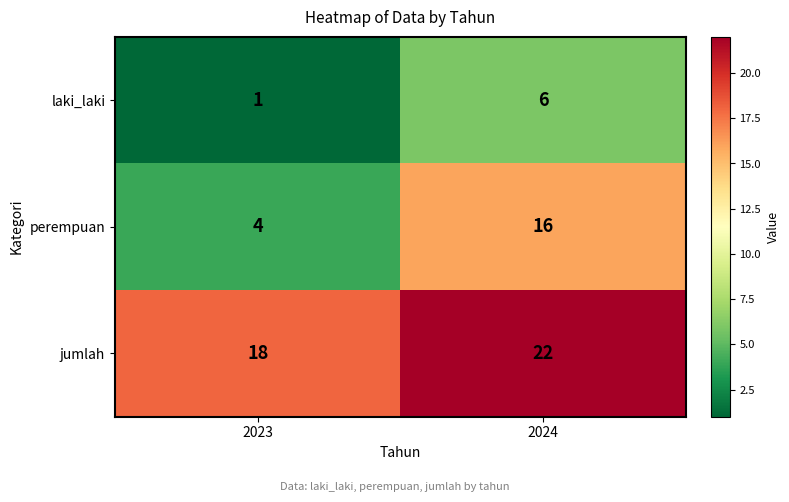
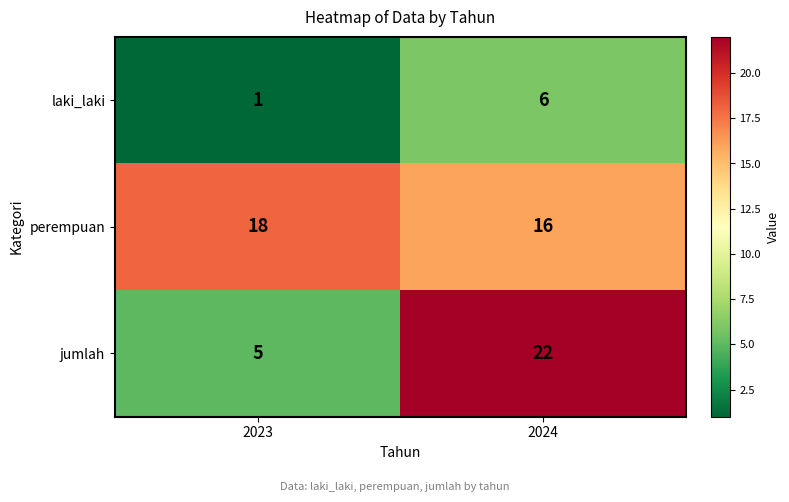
  {
    "laki_laki": {
      "2023": 1,
      "2024": 6
    },
    "perempuan": {
-     "2023": 4,
+     "2023": 18,
      "2024": 16
    },
    "jumlah": {
-     "2023": 18,
+     "2023": 5,
      "2024": 22
    }
  }
